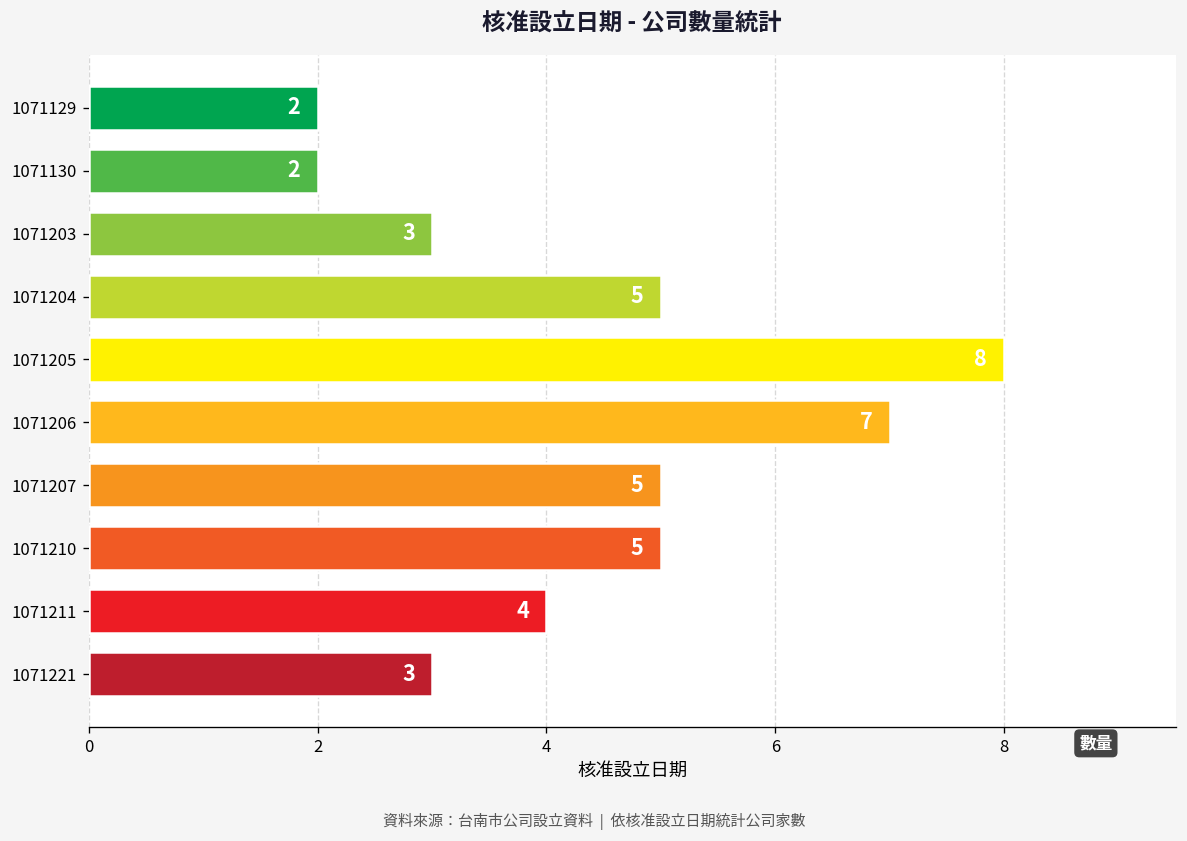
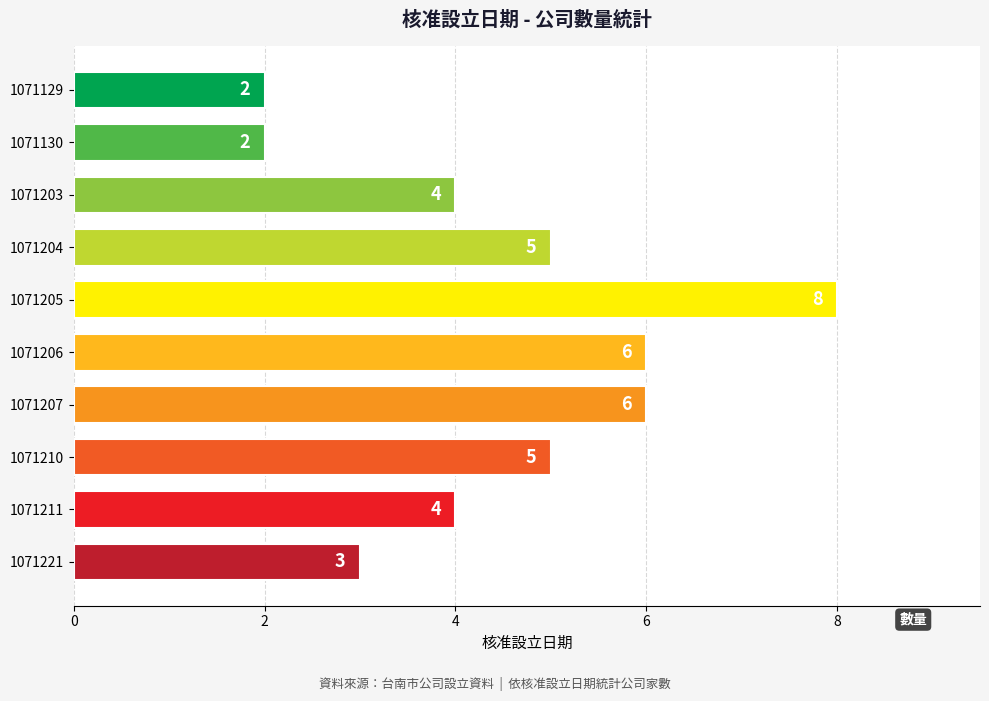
  {
    "1071129": 2,
    "1071130": 2,
-   "1071203": 3,
+   "1071203": 4,
    "1071204": 5,
    "1071205": 8,
-   "1071206": 7,
-   "1071207": 5,
+   "1071206": 6,
+   "1071207": 6,
    "1071210": 5,
    "1071211": 4,
    "1071221": 3
  }
